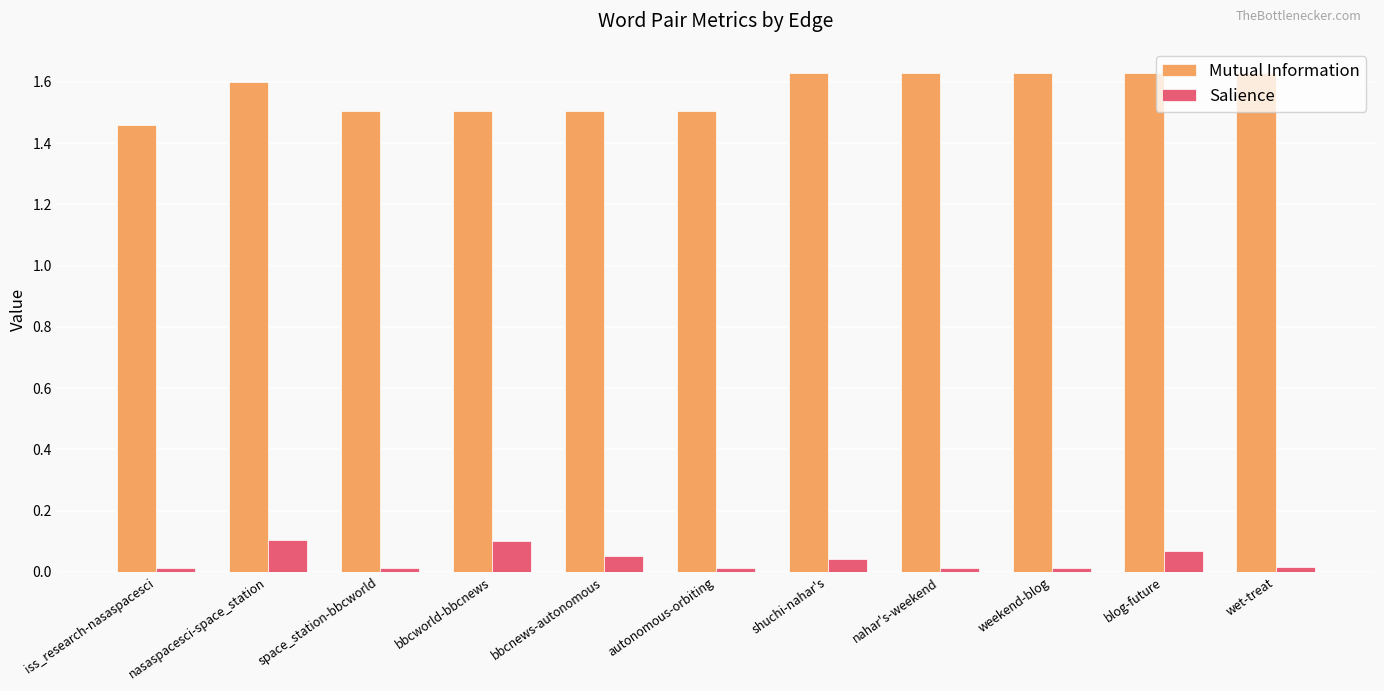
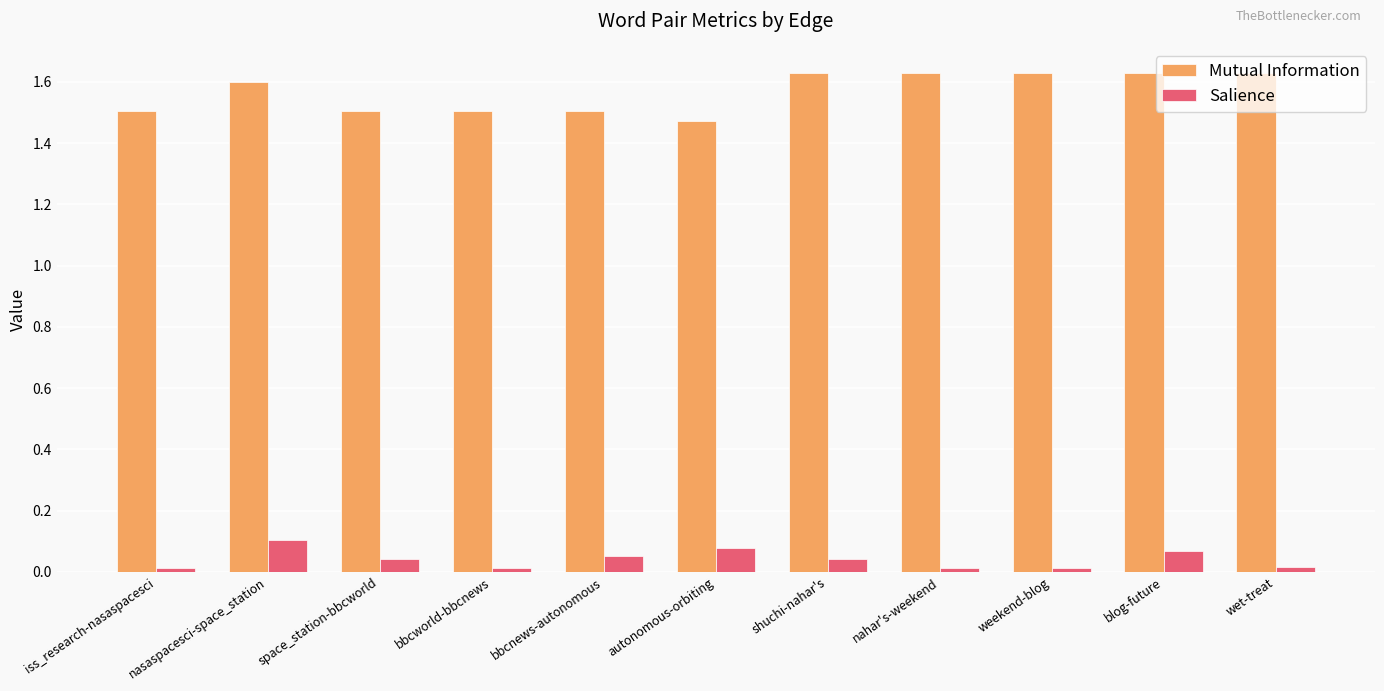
  {
    "Mutual Information": {
-     "iss_research-nasaspacesci": 1.46,
+     "iss_research-nasaspacesci": 1.51,
      "nasaspacesci-space_station": 1.60,
      "space_station-bbcworld": 1.51,
      "bbcworld-bbcnews": 1.51,
      "bbcnews-autonomous": 1.51,
-     "autonomous-orbiting": 1.51,
+     "autonomous-orbiting": 1.47,
      "shuchi-nahar's": 1.63,
      "nahar's-weekend": 1.63,
      "weekend-blog": 1.63,
      "blog-future": 1.63
    },
    "Salience": {
      "iss_research-nasaspacesci": 0.01,
      "nasaspacesci-space_station": 0.10,
-     "space_station-bbcworld": 0.01,
-     "bbcworld-bbcnews": 0.10,
+     "space_station-bbcworld": 0.04,
+     "bbcworld-bbcnews": 0.01,
      "bbcnews-autonomous": 0.05,
-     "autonomous-orbiting": 0.01,
+     "autonomous-orbiting": 0.08,
      "shuchi-nahar's": 0.04,
      "nahar's-weekend": 0.01,
      "weekend-blog": 0.01,
      "blog-future": 0.07,
      "wet-treat": 0.02
    }
  }
